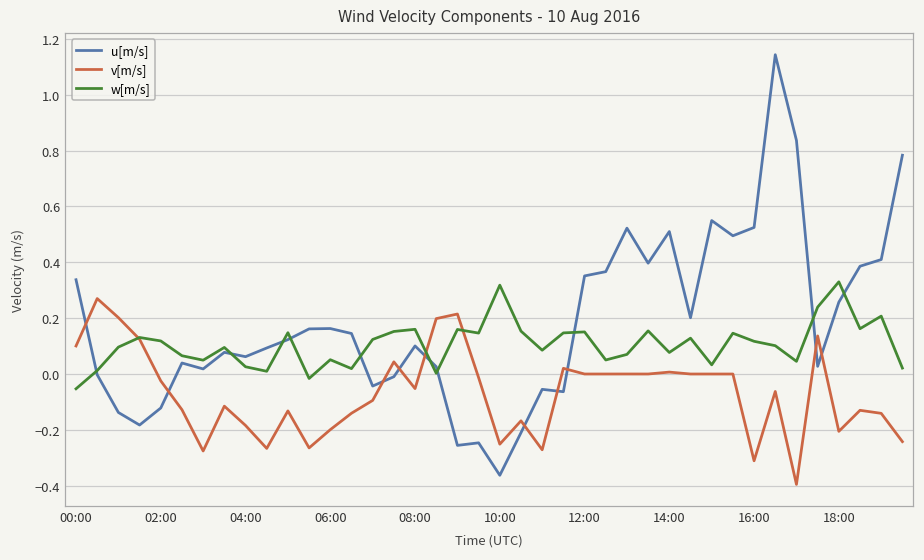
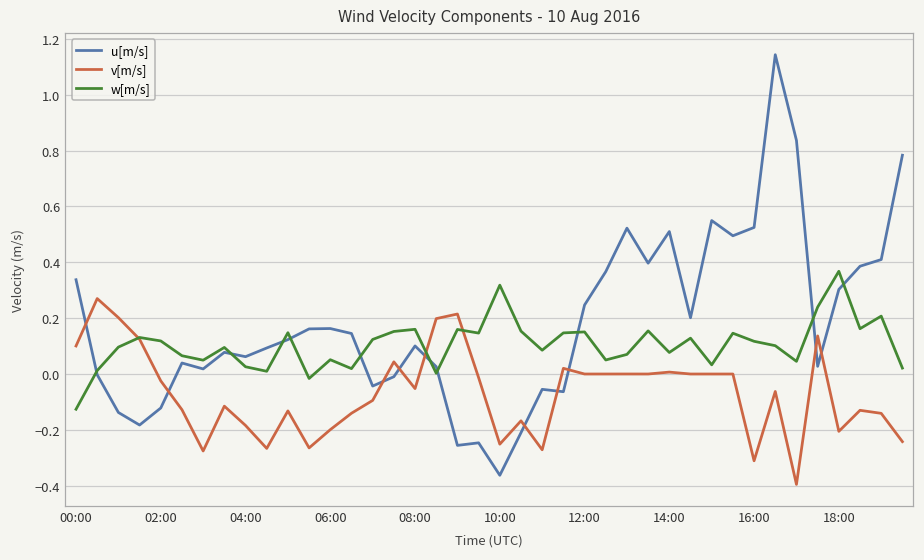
  {
    "u[m/s]": {
      "00:00": 0.34,
      "02:00": -0.12,
      "04:00": 0.06,
      "06:00": 0.16,
      "08:00": 0.10,
      "10:00": -0.36,
-     "12:00": 0.35,
+     "12:00": 0.25,
      "14:00": 0.51,
      "16:00": 0.52,
-     "18:00": 0.26
+     "18:00": 0.30
    },
    "v[m/s]": {
      "00:00": 0.10,
      "02:00": -0.02,
      "04:00": -0.18,
      "06:00": -0.20,
      "08:00": -0.05,
      "10:00": -0.25,
      "12:00": 0.00,
      "14:00": 0.01,
      "16:00": -0.31,
      "18:00": -0.21
    },
    "w[m/s]": {
-     "00:00": -0.05,
+     "00:00": -0.13,
      "02:00": 0.12,
      "04:00": 0.03,
      "06:00": 0.05,
      "08:00": 0.16,
      "10:00": 0.32,
      "12:00": 0.15,
      "14:00": 0.08,
      "16:00": 0.12,
-     "18:00": 0.33
+     "18:00": 0.37
    }
  }
